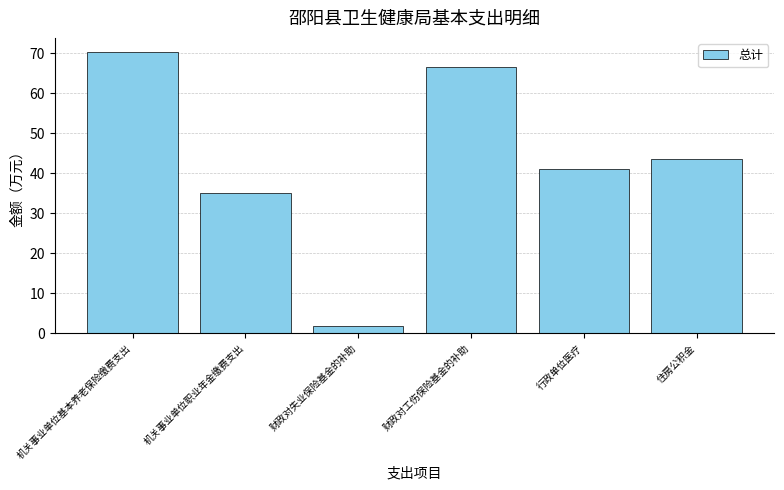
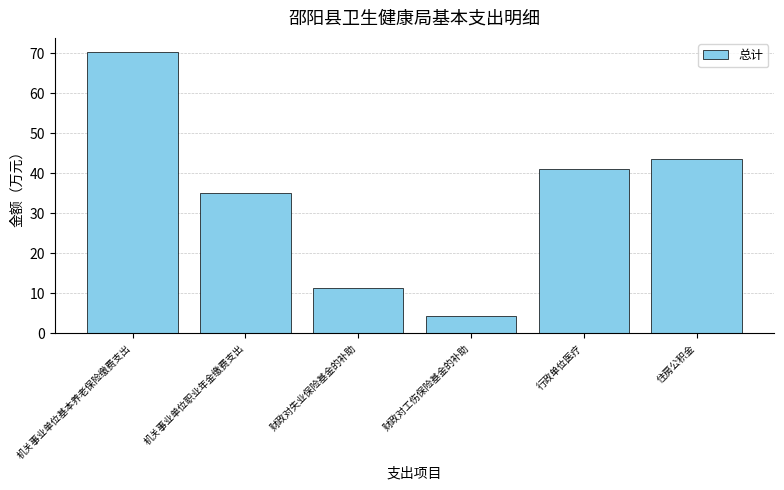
  {
    "机关事业单位基本养老保险缴费支出": 70,
    "机关事业单位职业年金缴费支出": 35,
-   "财政对失业保险基金的补助": 2,
-   "财政对工伤保险基金的补助": 67,
+   "财政对失业保险基金的补助": 11,
+   "财政对工伤保险基金的补助": 4,
    "行政单位医疗": 41,
    "住房公积金": 44
  }
